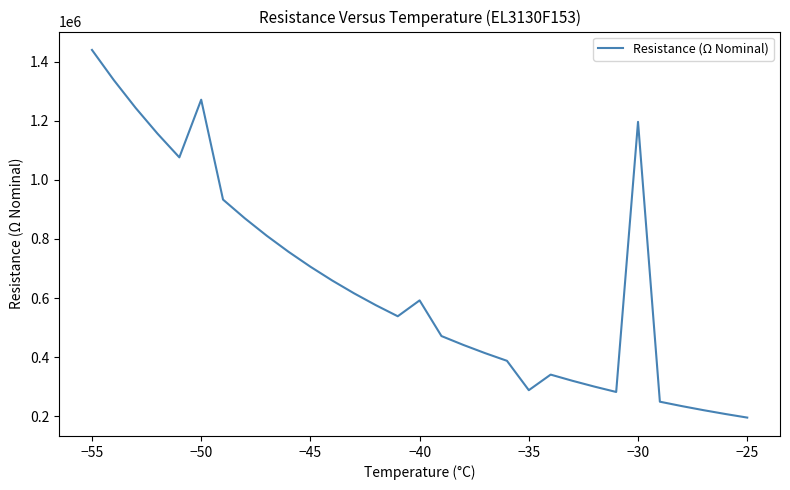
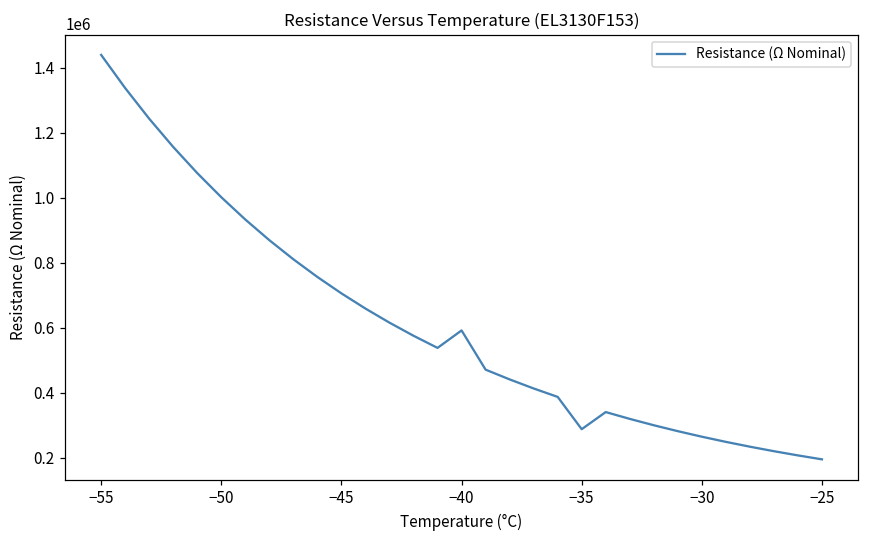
  {
    "−55": 1440000,
-   "−50": 1270000,
+   "−50": 1000000,
    "−45": 710000,
    "−40": 590000,
    "−35": 290000,
-   "−30": 1200000,
+   "−30": 270000,
    "−25": 200000
  }
